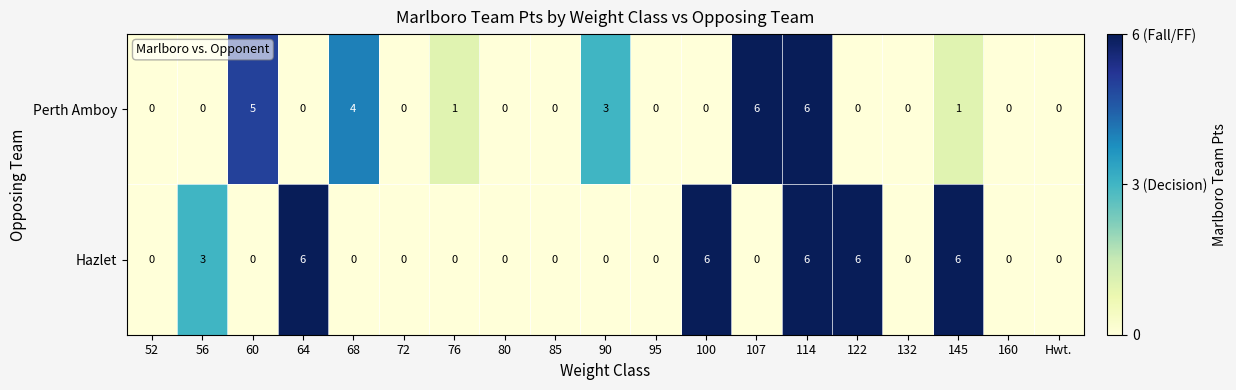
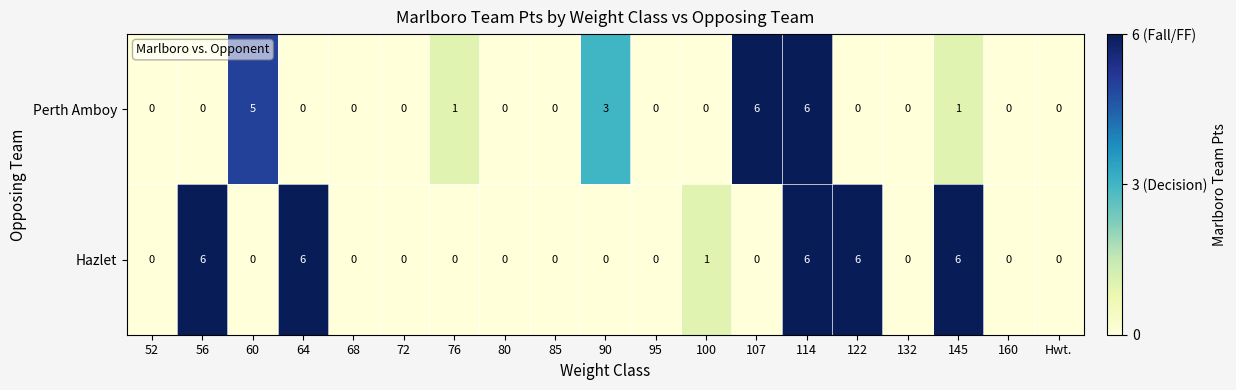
  {
    "Perth Amboy": {
      "52": 0,
      "56": 0,
      "60": 5,
      "64": 0,
-     "68": 4,
+     "68": 0,
      "72": 0,
      "76": 1,
      "80": 0,
      "85": 0,
      "90": 3,
      "95": 0,
      "100": 0,
      "107": 6,
      "114": 6,
      "122": 0,
      "132": 0,
      "145": 1,
      "160": 0,
      "Hwt.": 0
    },
    "Hazlet": {
      "52": 0,
-     "56": 3,
+     "56": 6,
      "60": 0,
      "64": 6,
      "68": 0,
      "72": 0,
      "76": 0,
      "80": 0,
      "85": 0,
      "90": 0,
      "95": 0,
-     "100": 6,
+     "100": 1,
      "107": 0,
      "114": 6,
      "122": 6,
      "132": 0,
      "145": 6,
      "160": 0,
      "Hwt.": 0
    }
  }
